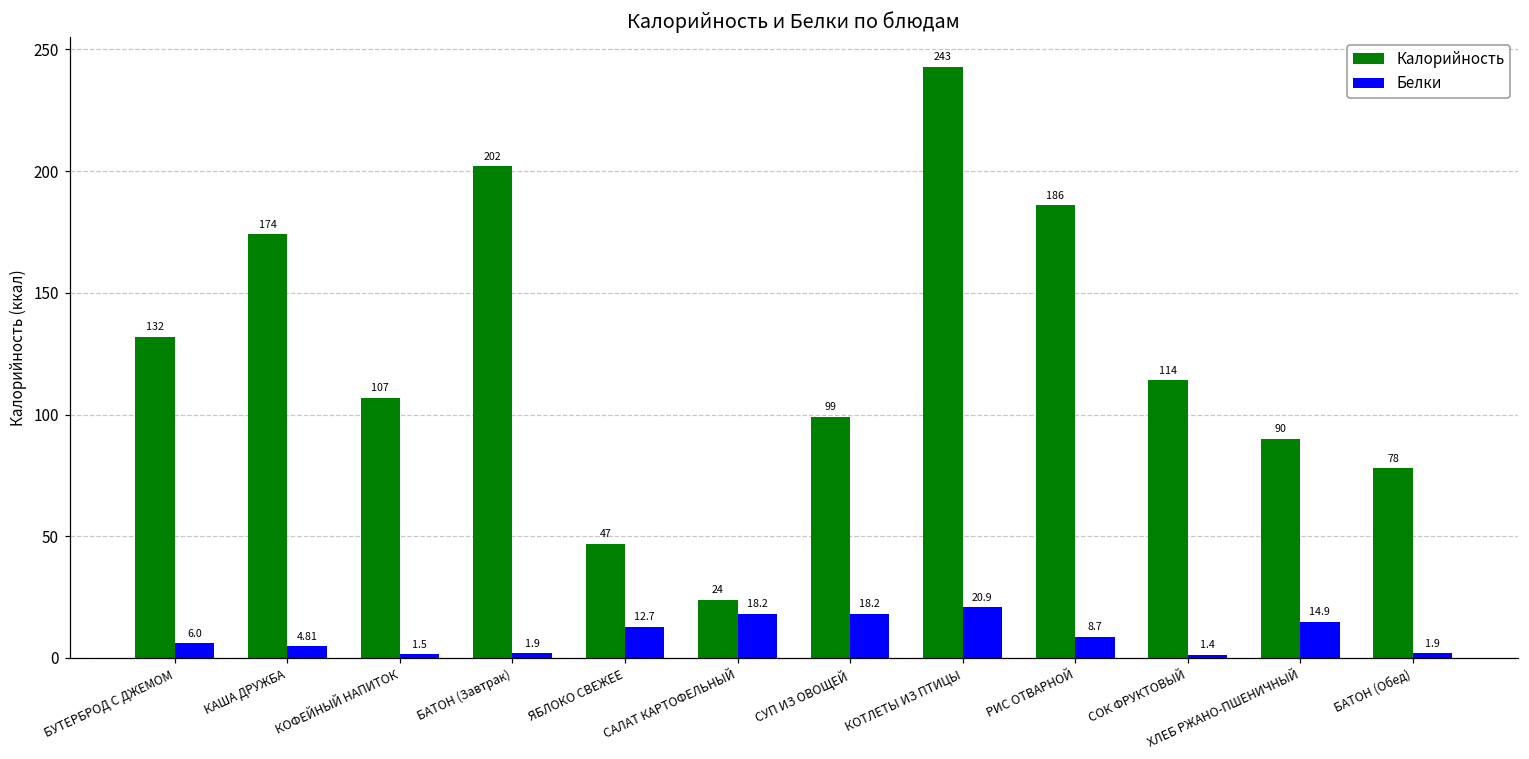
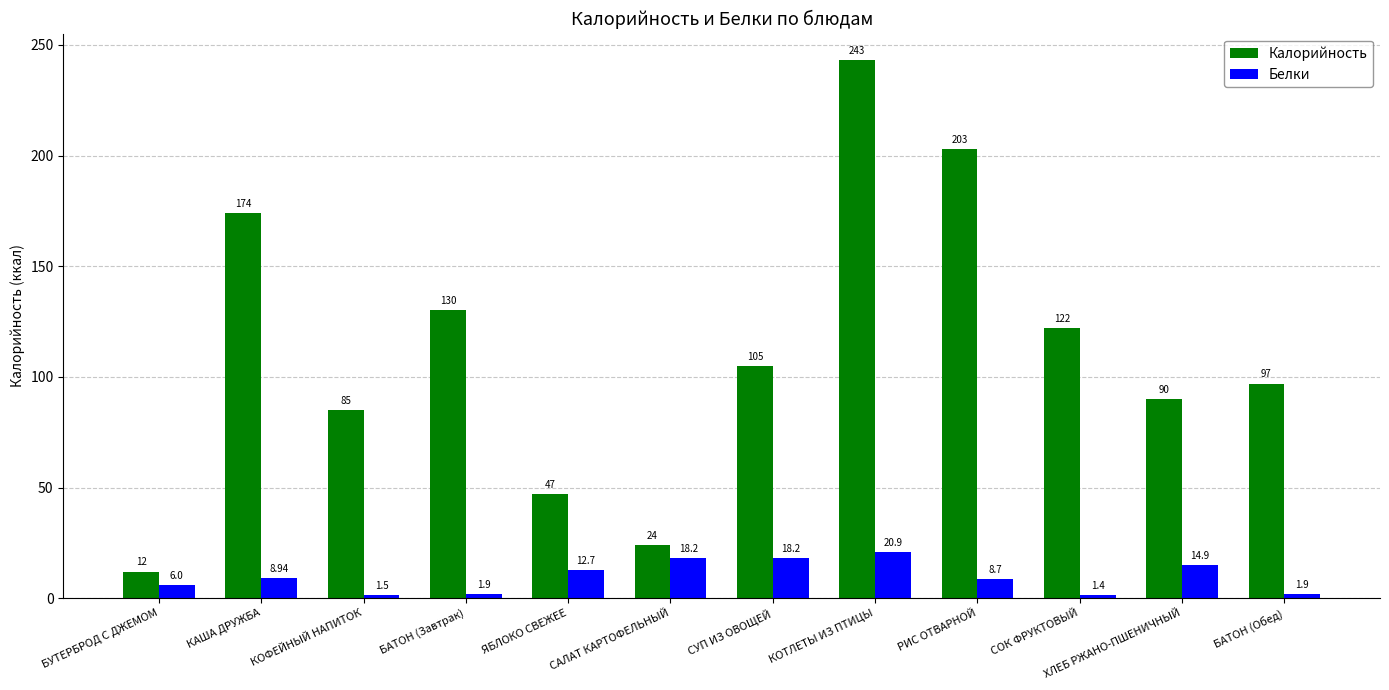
  {
    "Калорийность": {
-     "БУТЕРБРОД С ДЖЕМОМ": 132,
+     "БУТЕРБРОД С ДЖЕМОМ": 12,
      "КАША ДРУЖБА": 174,
-     "КОФЕЙНЫЙ НАПИТОК": 107,
-     "БАТОН (Завтрак)": 202,
+     "КОФЕЙНЫЙ НАПИТОК": 85,
+     "БАТОН (Завтрак)": 130,
      "ЯБЛОКО СВЕЖЕЕ": 47,
      "САЛАТ КАРТОФЕЛЬНЫЙ": 24,
-     "СУП ИЗ ОВОЩЕЙ": 99,
+     "СУП ИЗ ОВОЩЕЙ": 105,
      "КОТЛЕТЫ ИЗ ПТИЦЫ": 243,
-     "РИС ОТВАРНОЙ": 186,
-     "СОК ФРУКТОВЫЙ": 114,
+     "РИС ОТВАРНОЙ": 203,
+     "СОК ФРУКТОВЫЙ": 122,
      "ХЛЕБ РЖАНО-ПШЕНИЧНЫЙ": 90,
-     "БАТОН (Обед)": 78
+     "БАТОН (Обед)": 97
    },
    "Белки": {
      "БУТЕРБРОД С ДЖЕМОМ": 6.0,
-     "КАША ДРУЖБА": 4.81,
+     "КАША ДРУЖБА": 8.94,
      "КОФЕЙНЫЙ НАПИТОК": 1.5,
      "БАТОН (Завтрак)": 1.9,
      "ЯБЛОКО СВЕЖЕЕ": 12.7,
      "САЛАТ КАРТОФЕЛЬНЫЙ": 18.2,
      "СУП ИЗ ОВОЩЕЙ": 18.2,
      "КОТЛЕТЫ ИЗ ПТИЦЫ": 20.9,
      "РИС ОТВАРНОЙ": 8.7,
      "СОК ФРУКТОВЫЙ": 1.4,
      "ХЛЕБ РЖАНО-ПШЕНИЧНЫЙ": 14.9,
      "БАТОН (Обед)": 1.9
    }
  }
